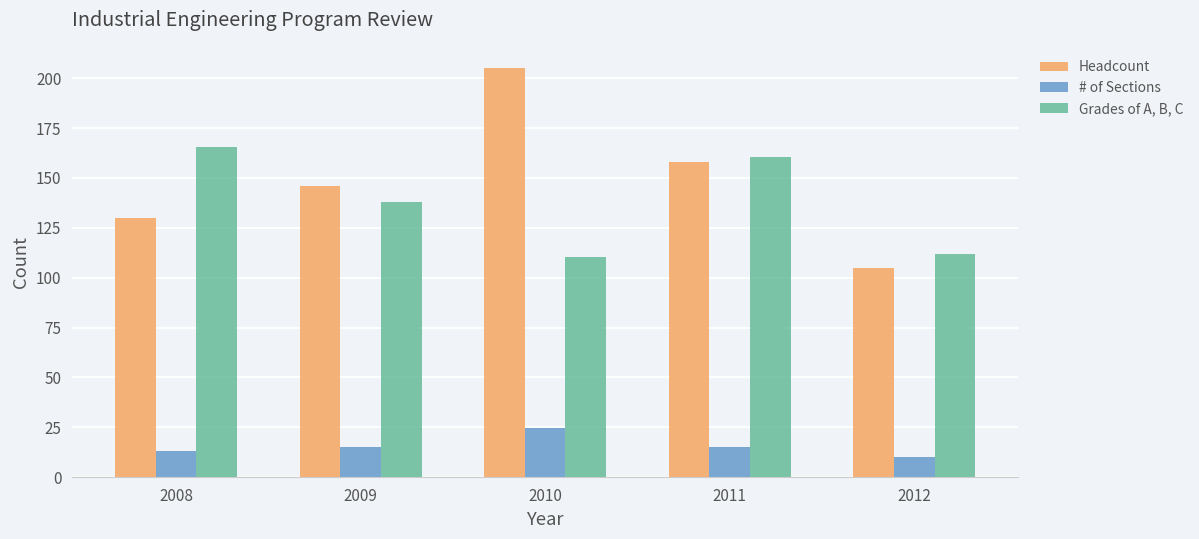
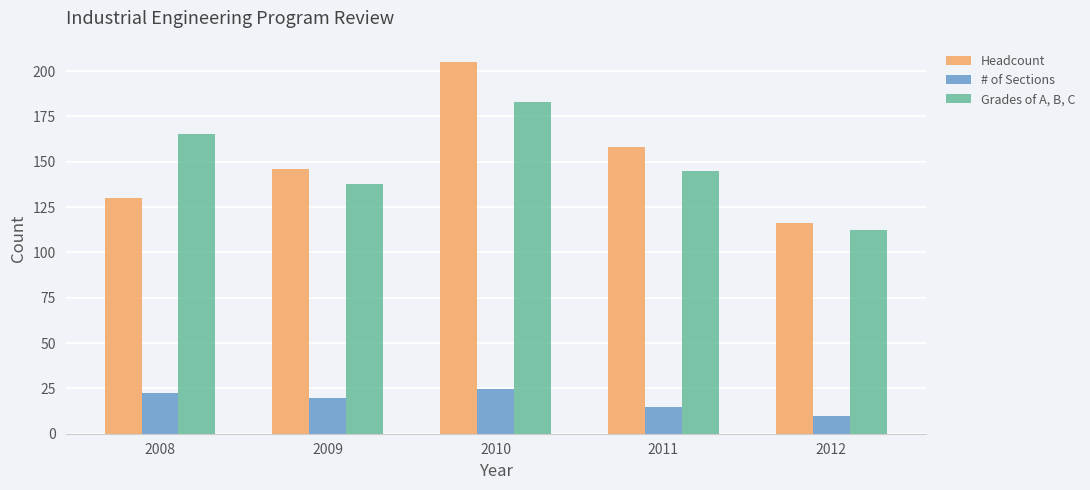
  {
    "Headcount": {
      "2008": 130,
      "2009": 146,
      "2010": 205,
      "2011": 158,
-     "2012": 105
+     "2012": 116
    },
    "# of Sections": {
-     "2008": 13,
-     "2009": 15,
+     "2008": 23,
+     "2009": 20,
      "2010": 25,
      "2011": 15,
      "2012": 10
    },
    "Grades of A, B, C": {
      "2008": 165,
      "2009": 138,
-     "2010": 111,
-     "2011": 161,
+     "2010": 183,
+     "2011": 145,
      "2012": 112
    }
  }
